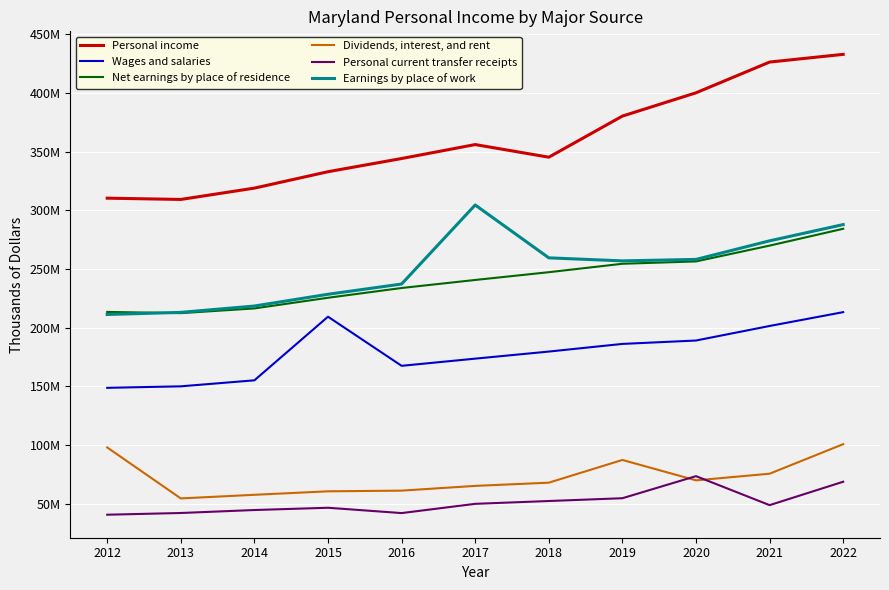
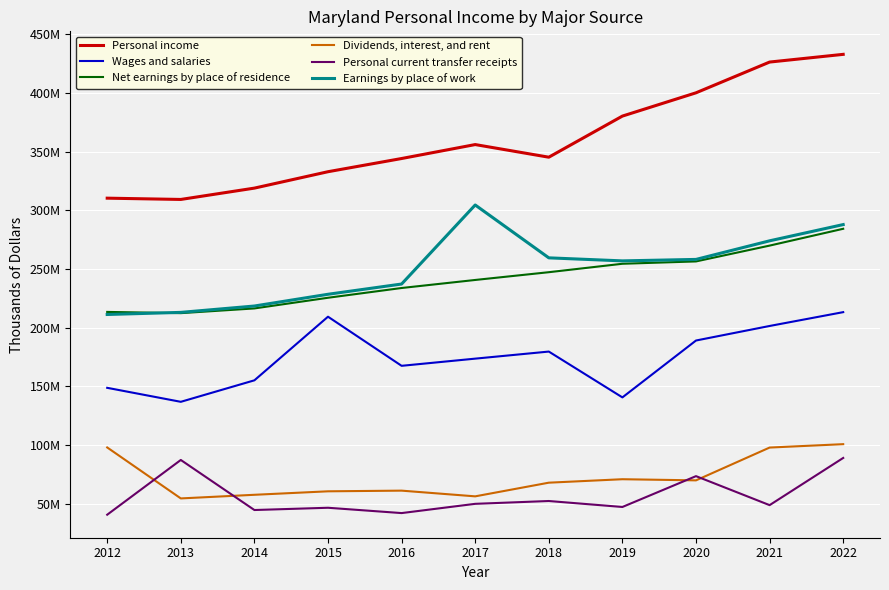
  {
    "Personal income": {
      "2012": 310000000,
      "2013": 309000000,
      "2014": 319000000,
      "2015": 333000000,
      "2016": 344000000,
      "2017": 356000000,
      "2018": 345000000,
      "2019": 380000000,
      "2020": 400000000,
      "2021": 426000000,
      "2022": 433000000
    },
    "Wages and salaries": {
      "2012": 149000000,
-     "2013": 150000000,
+     "2013": 137000000,
      "2014": 155000000,
      "2015": 209000000,
      "2016": 168000000,
      "2017": 174000000,
      "2018": 180000000,
-     "2019": 186000000,
+     "2019": 141000000,
      "2020": 189000000,
      "2021": 202000000,
      "2022": 213000000
    },
    "Net earnings by place of residence": {
      "2012": 214000000,
      "2015": 226000000,
      "2016": 234000000,
      "2017": 241000000,
      "2018": 247000000,
      "2019": 255000000,
      "2021": 270000000,
      "2022": 284000000
    },
    "Dividends, interest, and rent": {
      "2012": 98000000,
      "2013": 55000000,
      "2014": 58000000,
      "2015": 61000000,
      "2016": 61000000,
-     "2017": 65000000,
+     "2017": 56000000,
      "2018": 68000000,
-     "2019": 87000000,
+     "2019": 71000000,
      "2020": 70000000,
-     "2021": 76000000,
+     "2021": 98000000,
      "2022": 101000000
    },
    "Personal current transfer receipts": {
      "2012": 41000000,
-     "2013": 42000000,
+     "2013": 87000000,
      "2014": 45000000,
      "2015": 47000000,
      "2016": 42000000,
      "2017": 50000000,
      "2018": 52000000,
-     "2019": 55000000,
+     "2019": 47000000,
      "2020": 74000000,
      "2021": 49000000,
-     "2022": 69000000
+     "2022": 89000000
    },
    "Earnings by place of work": {
      "2012": 211000000,
      "2015": 229000000,
      "2016": 237000000,
      "2017": 305000000,
      "2018": 260000000,
      "2019": 257000000,
      "2021": 274000000,
      "2022": 288000000
    }
  }
